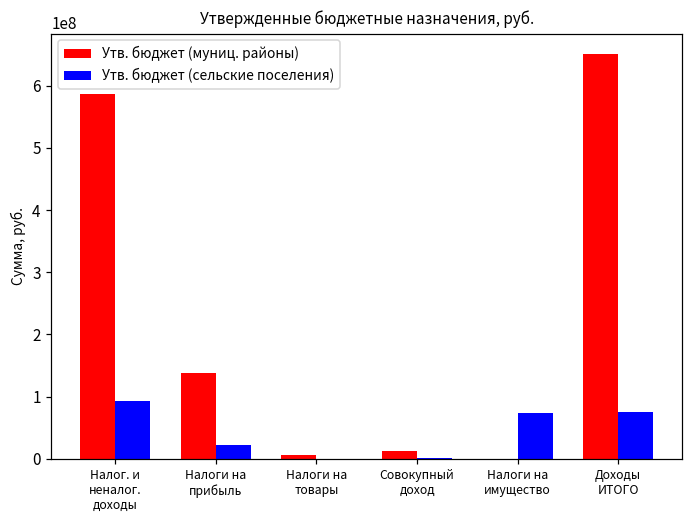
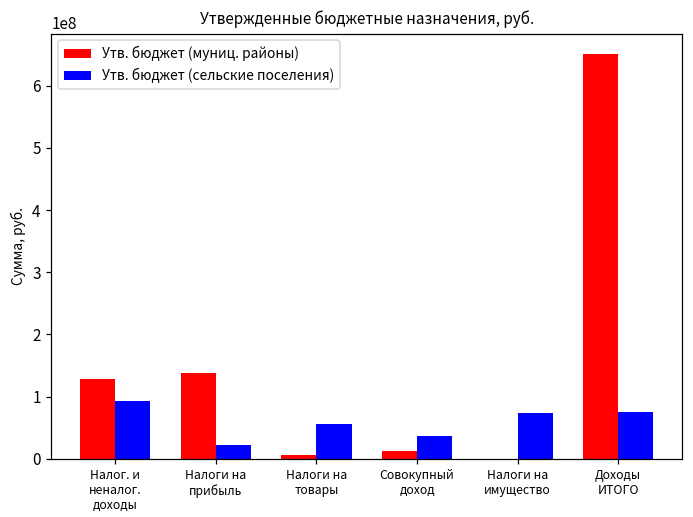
  {
    "Утв. бюджет (муниц. районы)": {
-     "Налог. и неналог. доходы": 590000000,
+     "Налог. и неналог. доходы": 130000000,
      "Налоги на прибыль": 140000000,
      "Налоги на товары": 10000000,
      "Совокупный доход": 10000000,
      "Налоги на имущество": 0,
      "Доходы ИТОГО": 650000000
    },
    "Утв. бюджет (сельские поселения)": {
      "Налог. и неналог. доходы": 90000000,
      "Налоги на прибыль": 20000000,
-     "Налоги на товары": 0,
-     "Совокупный доход": 0,
+     "Налоги на товары": 60000000,
+     "Совокупный доход": 40000000,
      "Налоги на имущество": 70000000,
      "Доходы ИТОГО": 70000000
    }
  }
